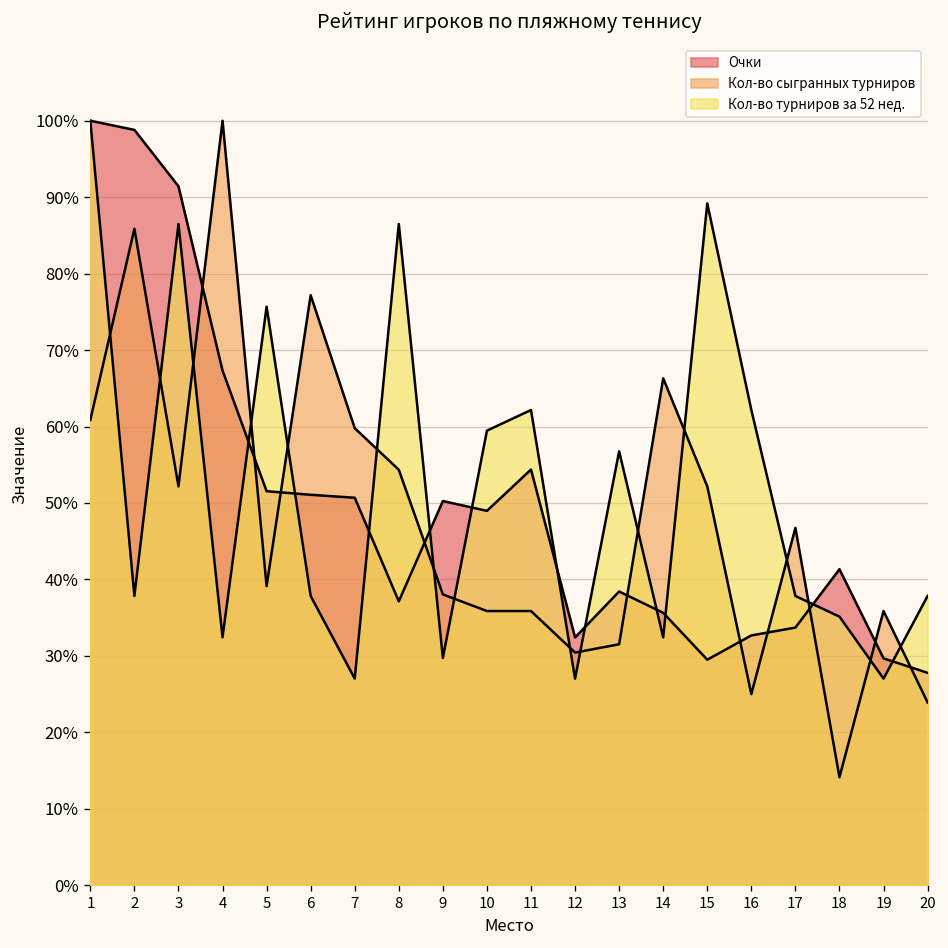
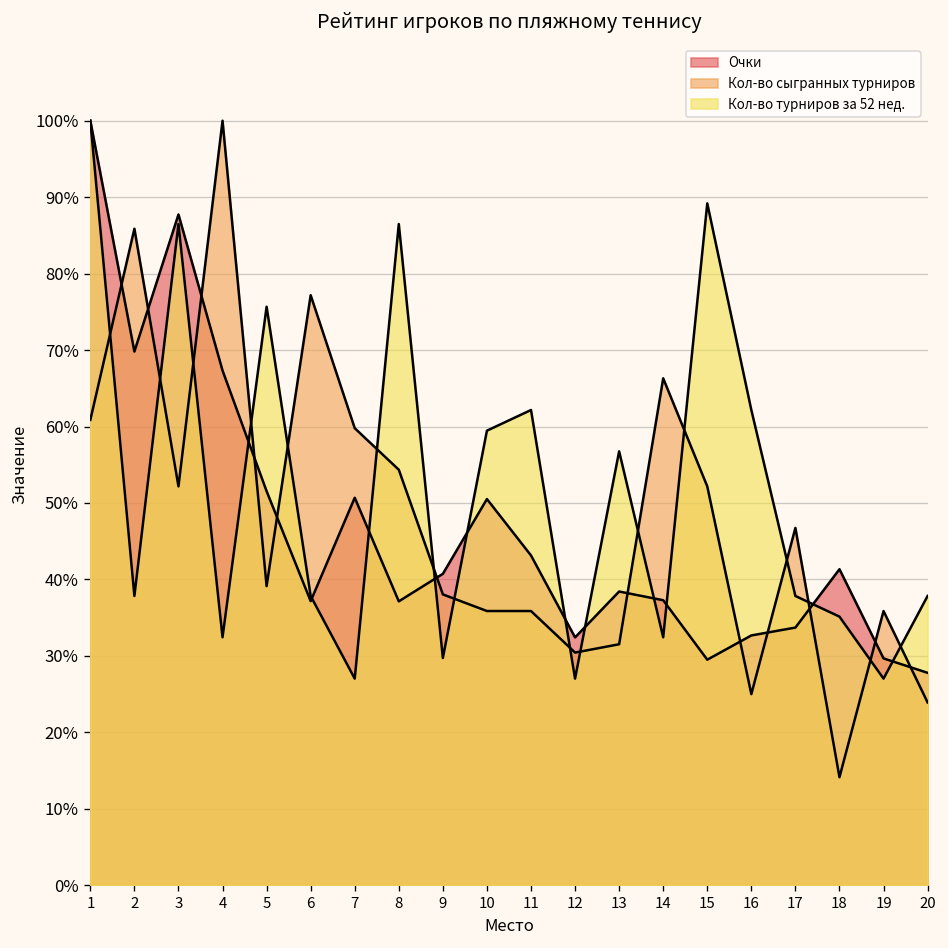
  {
    "Очки": {
-     "2": "99%",
-     "3": "91%",
+     "2": "70%",
+     "3": "88%",
      "4": "67%",
      "5": "52%",
-     "6": "51%",
+     "6": "37%",
      "7": "51%",
      "8": "37%",
-     "9": "50%",
-     "10": "49%",
-     "11": "54%",
+     "9": "41%",
+     "10": "51%",
+     "11": "43%",
      "12": "32%",
      "13": "38%",
-     "14": "36%",
+     "14": "37%",
      "15": "30%",
      "16": "33%",
      "17": "34%",
      "18": "41%",
      "19": "30%",
      "20": "28%"
    }
  }
